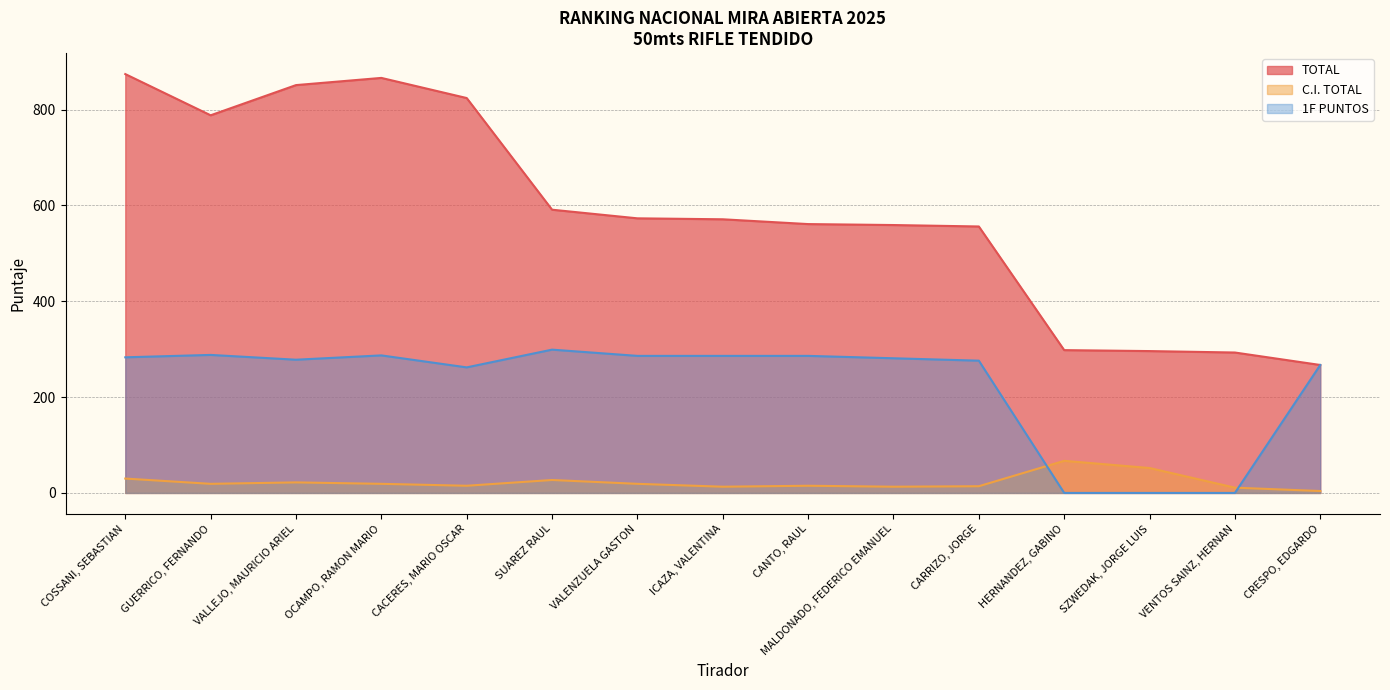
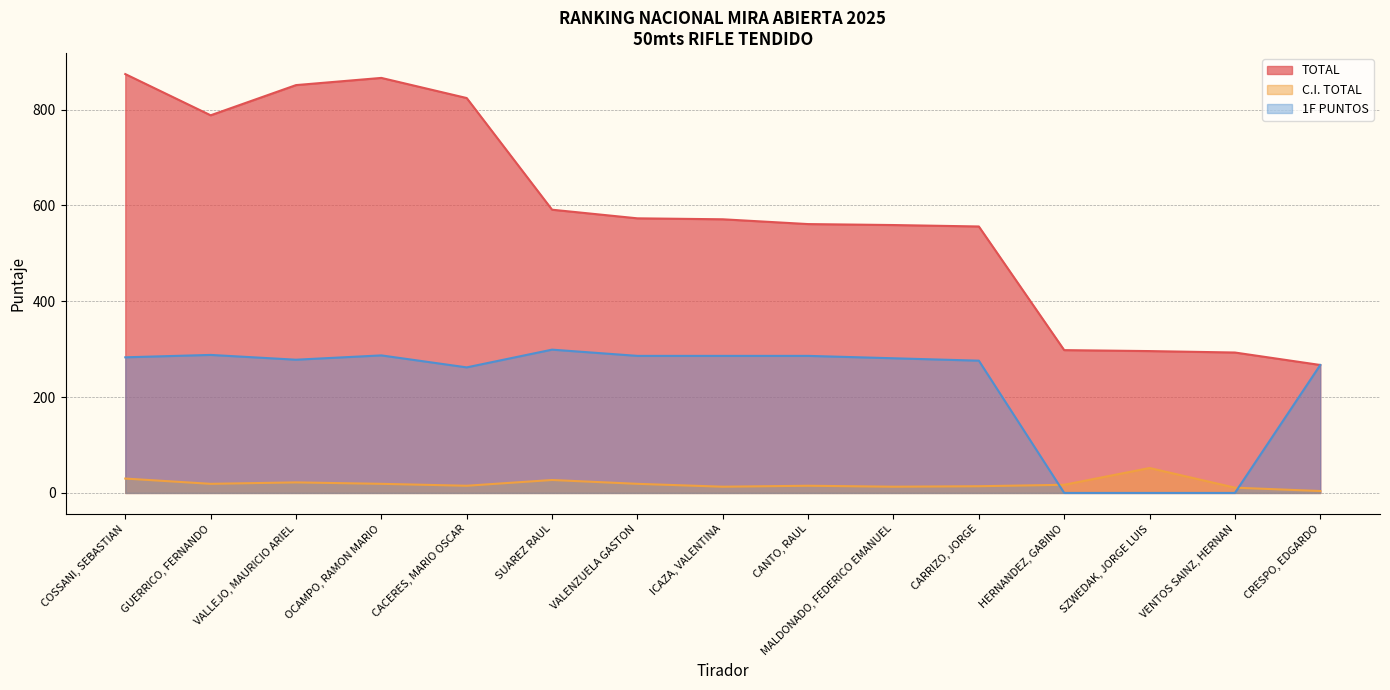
  {
    "TOTAL": {
      "COSSANI, SEBASTIAN": 870,
      "GUERRICO, FERNANDO": 790,
      "VALLEJO, MAURICIO ARIEL": 850,
      "OCAMPO, RAMON MARIO": 870,
      "CACERES, MARIO OSCAR": 820,
      "SUAREZ RAUL": 590,
      "VALENZUELA GASTON": 570,
      "ICAZA, VALENTINA": 570,
      "CANTO, RAUL": 560,
      "MALDONADO, FEDERICO EMANUEL": 560,
      "CARRIZO, JORGE": 560,
      "HERNANDEZ, GABINO": 300,
      "SZWEDAK, JORGE LUIS": 300,
      "VENTOS SAINZ, HERNAN": 290
    },
    "C.I. TOTAL": {
      "COSSANI, SEBASTIAN": 30,
      "GUERRICO, FERNANDO": 20,
      "VALLEJO, MAURICIO ARIEL": 20,
      "OCAMPO, RAMON MARIO": 20,
      "CACERES, MARIO OSCAR": 20,
      "SUAREZ RAUL": 30,
      "VALENZUELA GASTON": 20,
      "ICAZA, VALENTINA": 10,
      "CANTO, RAUL": 20,
      "MALDONADO, FEDERICO EMANUEL": 10,
      "CARRIZO, JORGE": 10,
-     "HERNANDEZ, GABINO": 70,
+     "HERNANDEZ, GABINO": 20,
      "SZWEDAK, JORGE LUIS": 50,
      "VENTOS SAINZ, HERNAN": 10,
      "CRESPO, EDGARDO": 0
    },
    "1F PUNTOS": {
      "COSSANI, SEBASTIAN": 280,
      "GUERRICO, FERNANDO": 290,
      "VALLEJO, MAURICIO ARIEL": 280,
      "OCAMPO, RAMON MARIO": 290,
      "CACERES, MARIO OSCAR": 260,
      "SUAREZ RAUL": 300,
      "VALENZUELA GASTON": 290,
      "ICAZA, VALENTINA": 290,
      "CANTO, RAUL": 290,
      "MALDONADO, FEDERICO EMANUEL": 280,
      "CARRIZO, JORGE": 280,
      "HERNANDEZ, GABINO": 0,
      "SZWEDAK, JORGE LUIS": 0,
      "VENTOS SAINZ, HERNAN": 0
    }
  }
